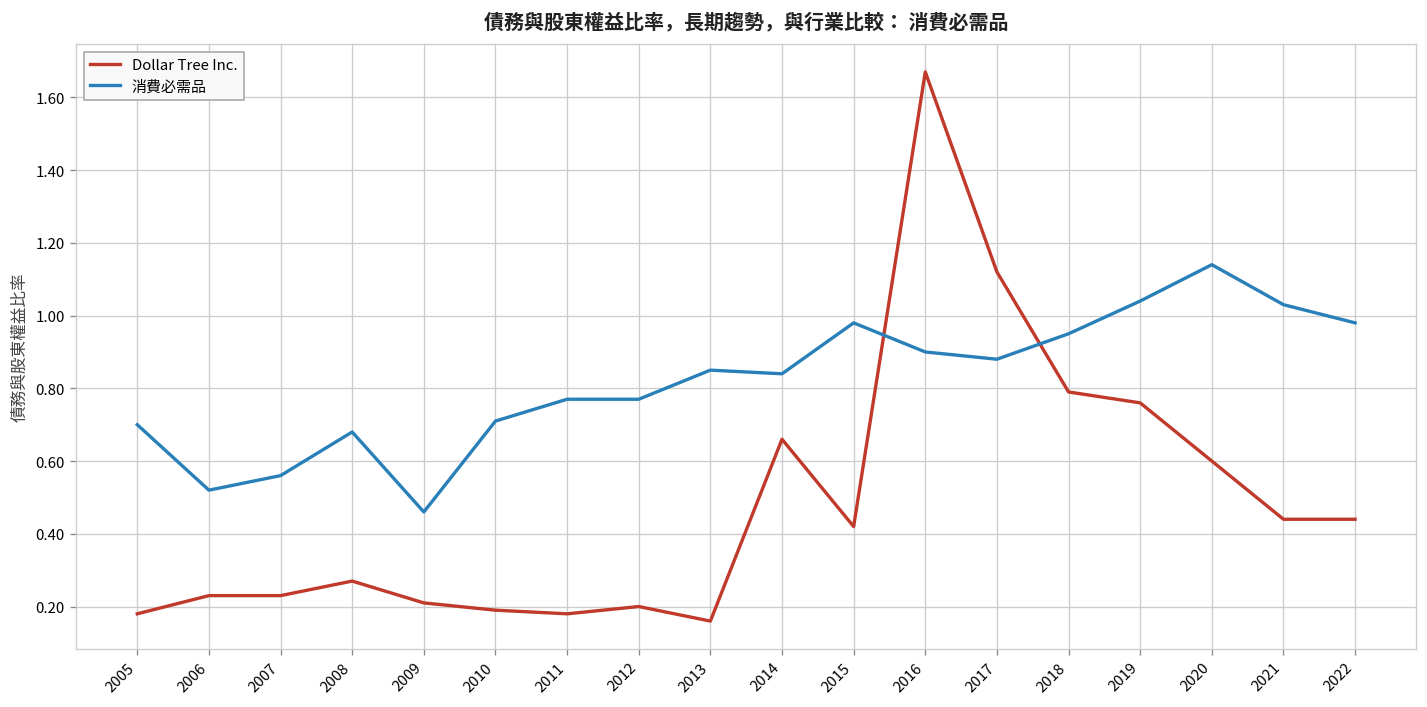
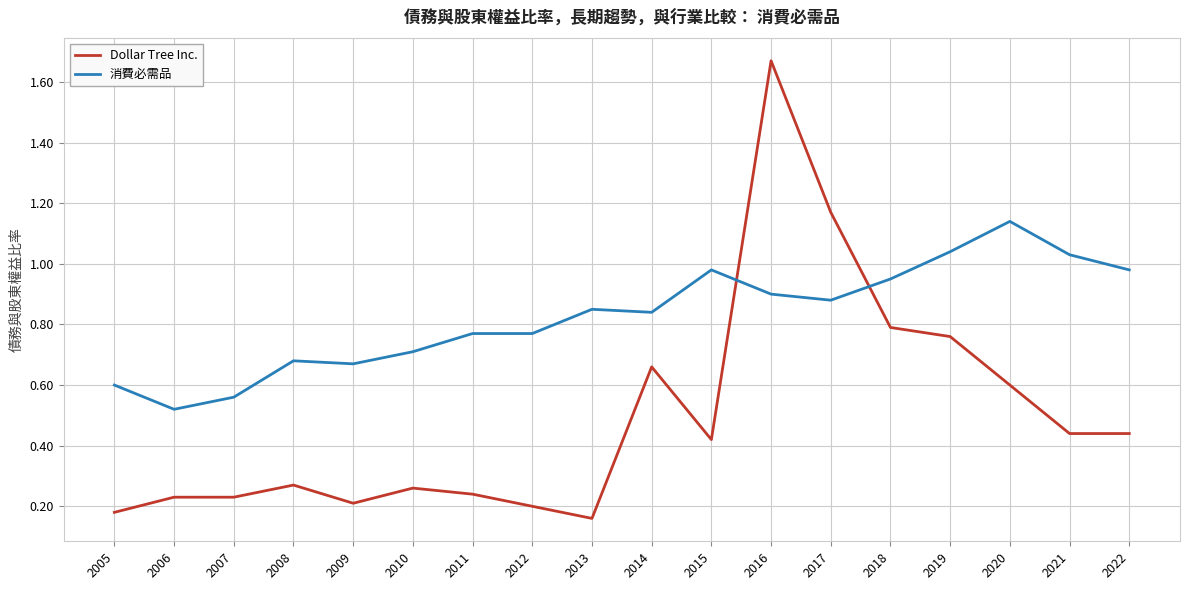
  {
    "Dollar Tree Inc.": {
      "2005": 0.18,
      "2006": 0.23,
      "2007": 0.23,
      "2008": 0.27,
      "2009": 0.21,
-     "2010": 0.19,
-     "2011": 0.18,
+     "2010": 0.26,
+     "2011": 0.24,
      "2012": 0.20,
      "2013": 0.16,
      "2014": 0.66,
      "2015": 0.42,
      "2016": 1.67,
-     "2017": 1.12,
+     "2017": 1.17,
      "2018": 0.79,
      "2019": 0.76,
      "2020": 0.60,
      "2021": 0.44,
      "2022": 0.44
    },
    "消費必需品": {
-     "2005": 0.7,
+     "2005": 0.6,
      "2006": 0.52,
      "2007": 0.56,
      "2008": 0.68,
-     "2009": 0.46,
+     "2009": 0.67,
      "2010": 0.71,
      "2011": 0.77,
      "2012": 0.77,
      "2013": 0.85,
      "2014": 0.84,
      "2015": 0.98,
      "2016": 0.90,
      "2017": 0.88,
      "2018": 0.95,
      "2019": 1.04,
      "2020": 1.14,
      "2021": 1.03,
      "2022": 0.98
    }
  }
